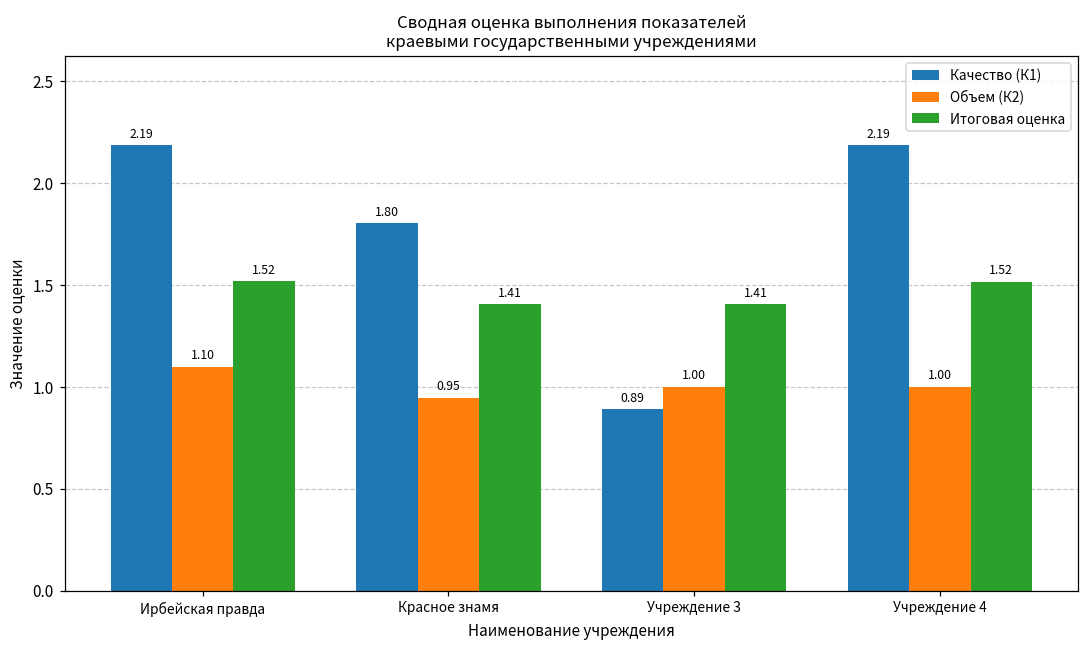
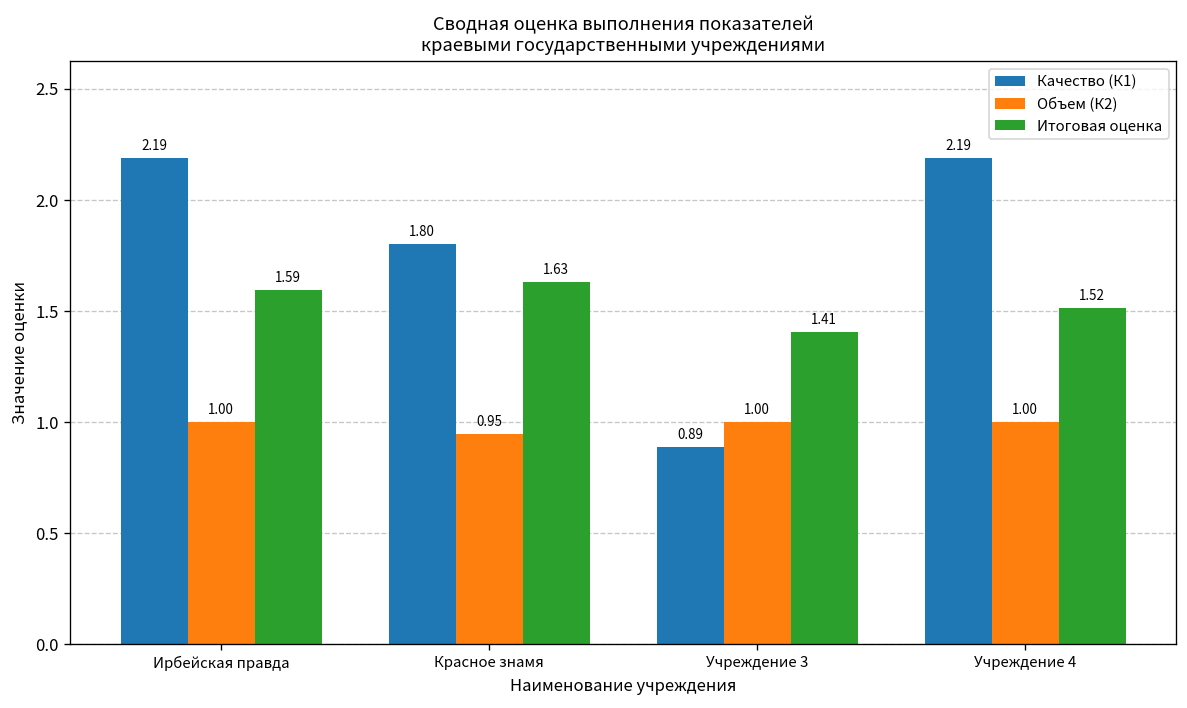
  {
    "Качество (К1)": {
      "Ирбейская правда": 2.19,
      "Красное знамя": 1.80,
      "Учреждение 3": 0.89,
      "Учреждение 4": 2.19
    },
    "Объем (К2)": {
-     "Ирбейская правда": 1.10,
+     "Ирбейская правда": 1.00,
      "Красное знамя": 0.95,
      "Учреждение 3": 1.00,
      "Учреждение 4": 1.00
    },
    "Итоговая оценка": {
-     "Ирбейская правда": 1.52,
-     "Красное знамя": 1.41,
+     "Ирбейская правда": 1.59,
+     "Красное знамя": 1.63,
      "Учреждение 3": 1.41,
      "Учреждение 4": 1.52
    }
  }
